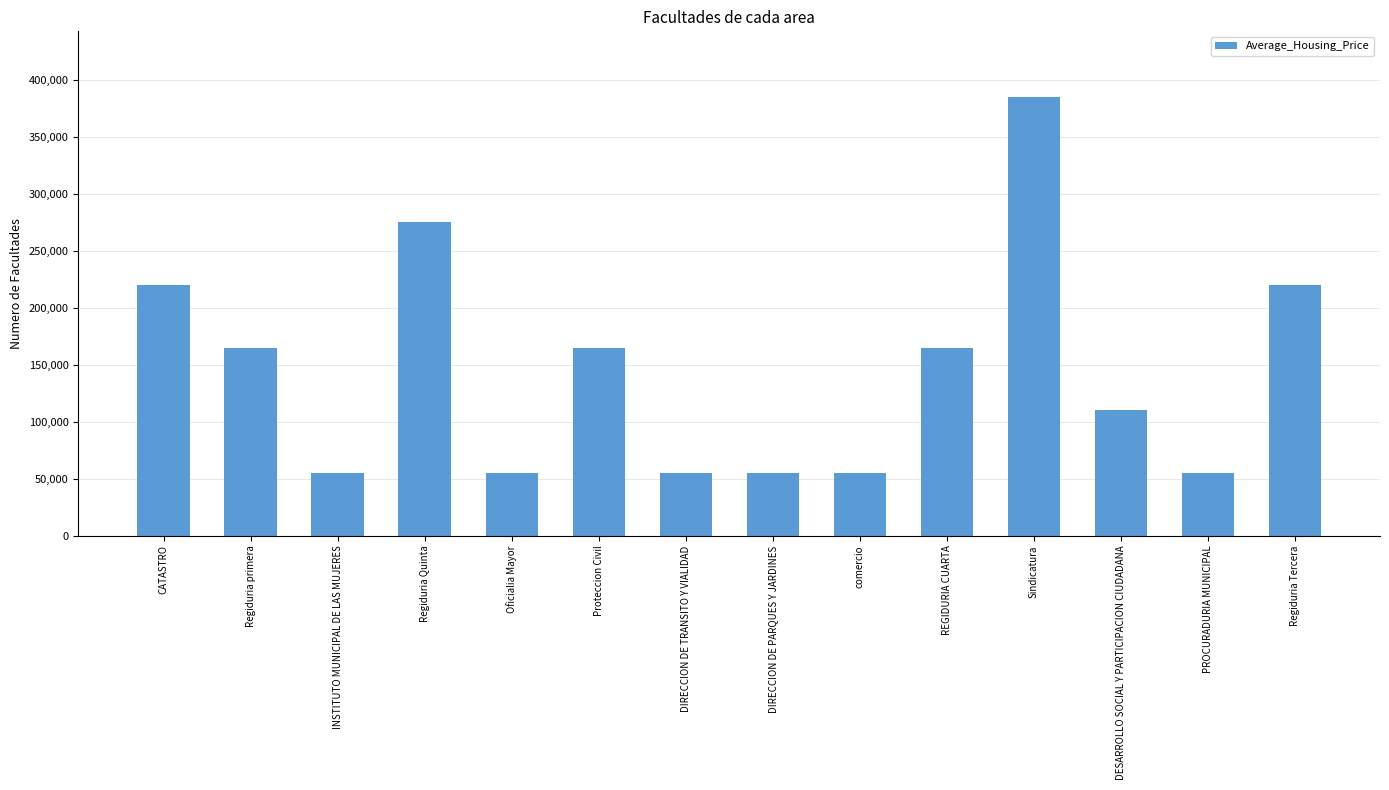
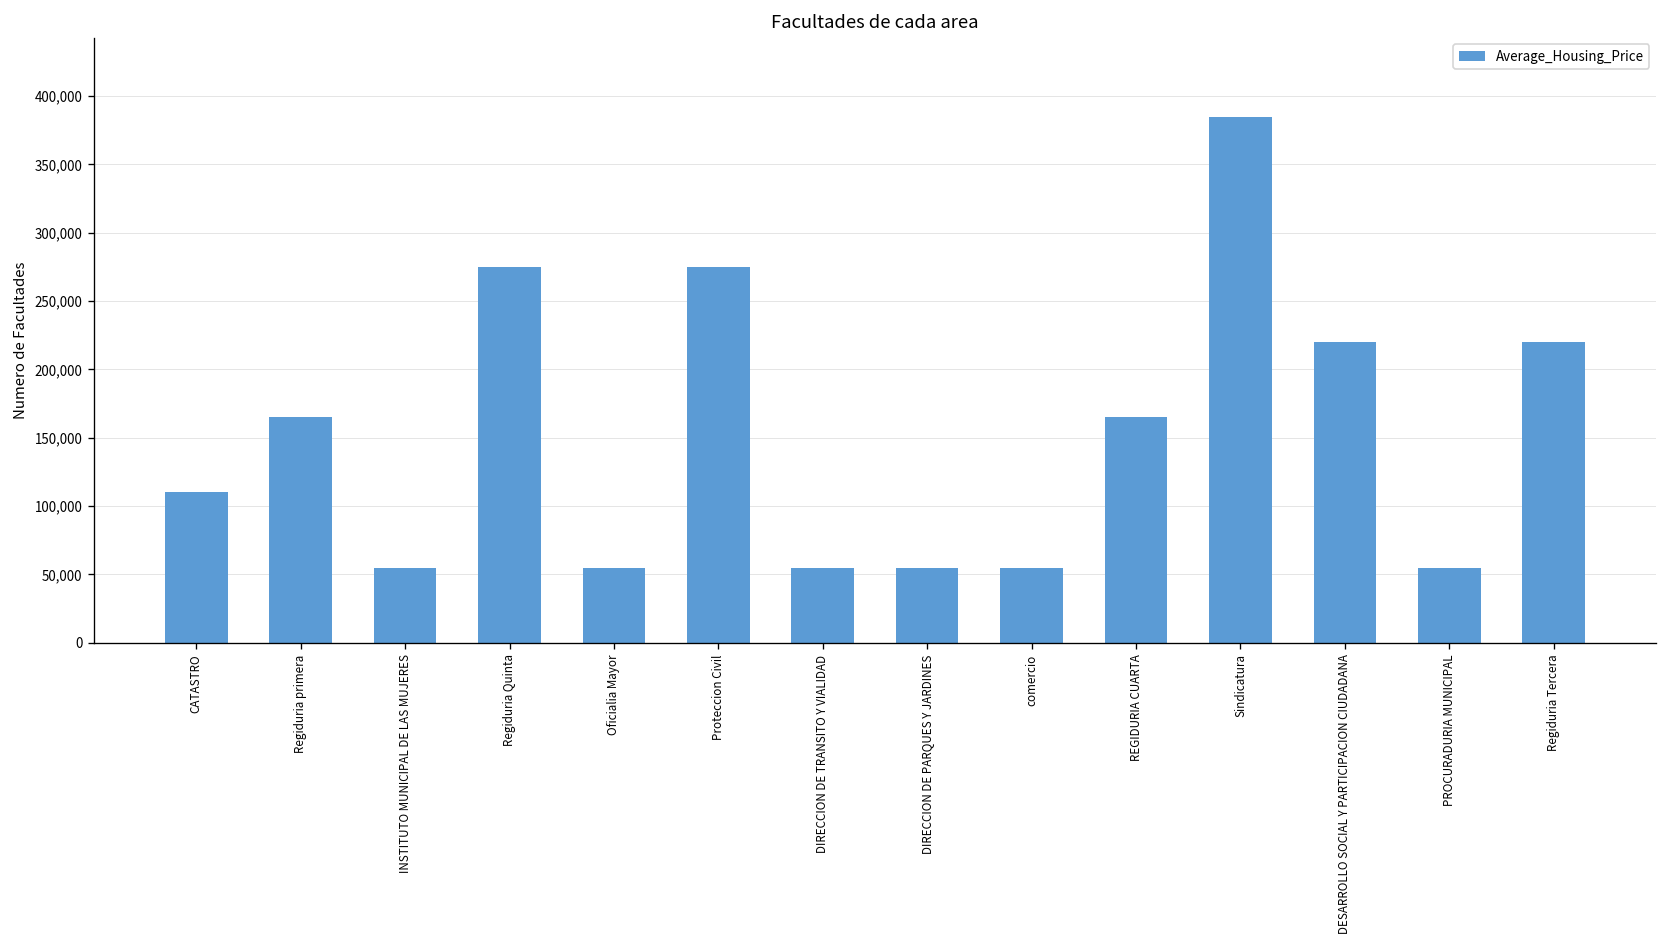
  {
-   "CATASTRO": "220,000",
+   "CATASTRO": "110,000",
    "Regiduria primera": "165,000",
    "INSTITUTO MUNICIPAL DE LAS MUJERES": "55,000",
    "Regiduria Quinta": "275,000",
    "Oficialia Mayor": "55,000",
-   "Proteccion Civil": "165,000",
+   "Proteccion Civil": "275,000",
    "DIRECCION DE TRANSITO Y VIALIDAD": "55,000",
    "DIRECCION DE PARQUES Y JARDINES": "55,000",
    "comercio": "55,000",
    "REGIDURIA CUARTA": "165,000",
    "Sindicatura": "385,000",
-   "DESARROLLO SOCIAL Y PARTICIPACION CIUDADANA": "110,000",
+   "DESARROLLO SOCIAL Y PARTICIPACION CIUDADANA": "220,000",
    "PROCURADURIA MUNICIPAL": "55,000",
    "Regiduria Tercera": "220,000"
  }
